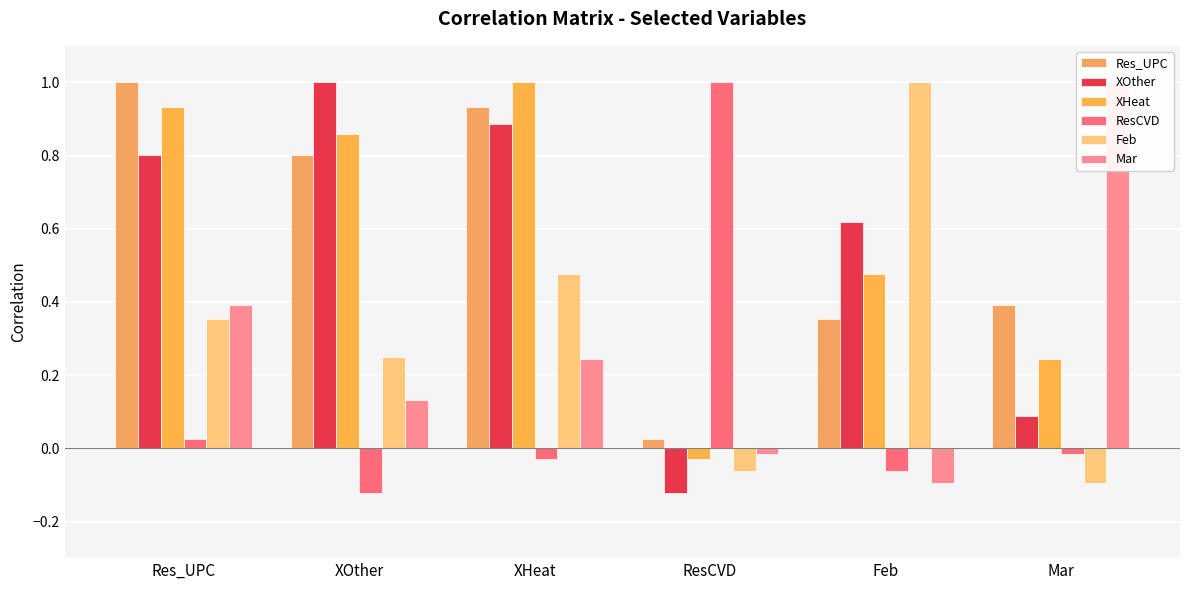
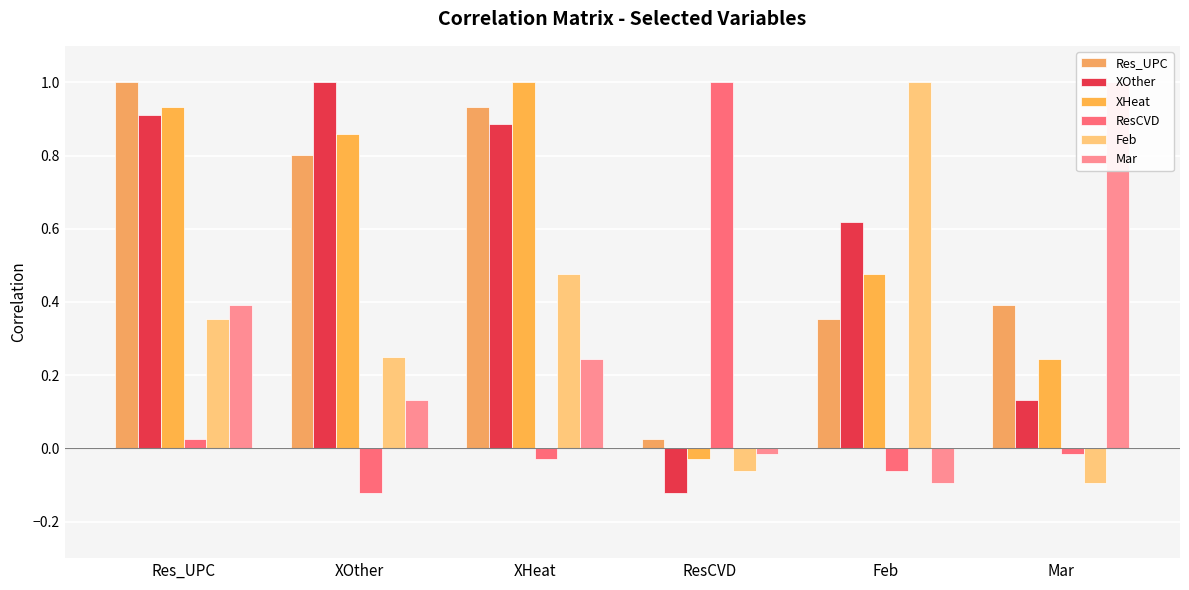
  {
    "XOther": {
-     "Res_UPC": 0.80,
+     "Res_UPC": 0.91,
      "XOther": 1.00,
      "XHeat": 0.89,
      "ResCVD": -0.12,
      "Feb": 0.62,
-     "Mar": 0.09
+     "Mar": 0.13
    }
  }
